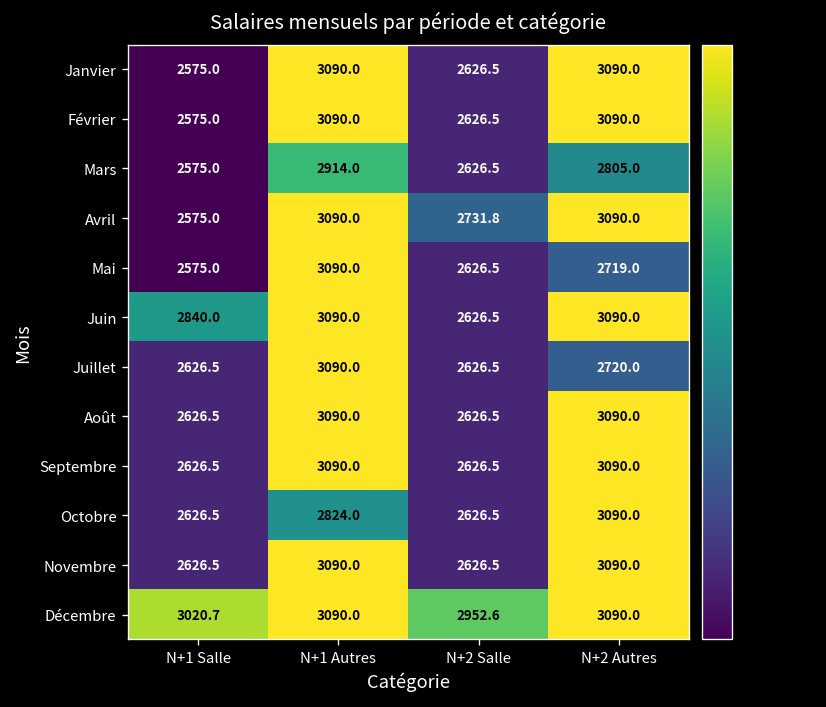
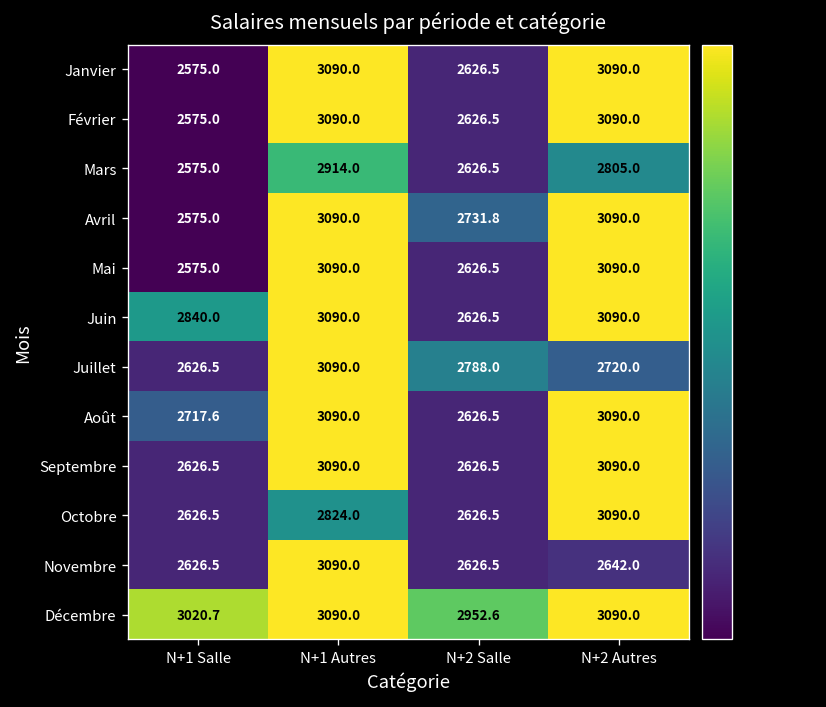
  {
    "Janvier": {
      "N+1 Salle": 2575.0,
      "N+1 Autres": 3090.0,
      "N+2 Salle": 2626.5,
      "N+2 Autres": 3090.0
    },
    "Février": {
      "N+1 Salle": 2575.0,
      "N+1 Autres": 3090.0,
      "N+2 Salle": 2626.5,
      "N+2 Autres": 3090.0
    },
    "Mars": {
      "N+1 Salle": 2575.0,
      "N+1 Autres": 2914.0,
      "N+2 Salle": 2626.5,
      "N+2 Autres": 2805.0
    },
    "Avril": {
      "N+1 Salle": 2575.0,
      "N+1 Autres": 3090.0,
      "N+2 Salle": 2731.8,
      "N+2 Autres": 3090.0
    },
    "Mai": {
      "N+1 Salle": 2575.0,
      "N+1 Autres": 3090.0,
      "N+2 Salle": 2626.5,
-     "N+2 Autres": 2719.0
+     "N+2 Autres": 3090.0
    },
    "Juin": {
      "N+1 Salle": 2840.0,
      "N+1 Autres": 3090.0,
      "N+2 Salle": 2626.5,
      "N+2 Autres": 3090.0
    },
    "Juillet": {
      "N+1 Salle": 2626.5,
      "N+1 Autres": 3090.0,
-     "N+2 Salle": 2626.5,
+     "N+2 Salle": 2788.0,
      "N+2 Autres": 2720.0
    },
    "Août": {
-     "N+1 Salle": 2626.5,
+     "N+1 Salle": 2717.6,
      "N+1 Autres": 3090.0,
      "N+2 Salle": 2626.5,
      "N+2 Autres": 3090.0
    },
    "Septembre": {
      "N+1 Salle": 2626.5,
      "N+1 Autres": 3090.0,
      "N+2 Salle": 2626.5,
      "N+2 Autres": 3090.0
    },
    "Octobre": {
      "N+1 Salle": 2626.5,
      "N+1 Autres": 2824.0,
      "N+2 Salle": 2626.5,
      "N+2 Autres": 3090.0
    },
    "Novembre": {
      "N+1 Salle": 2626.5,
      "N+1 Autres": 3090.0,
      "N+2 Salle": 2626.5,
-     "N+2 Autres": 3090.0
+     "N+2 Autres": 2642.0
    },
    "Décembre": {
      "N+1 Salle": 3020.7,
      "N+1 Autres": 3090.0,
      "N+2 Salle": 2952.6,
      "N+2 Autres": 3090.0
    }
  }
